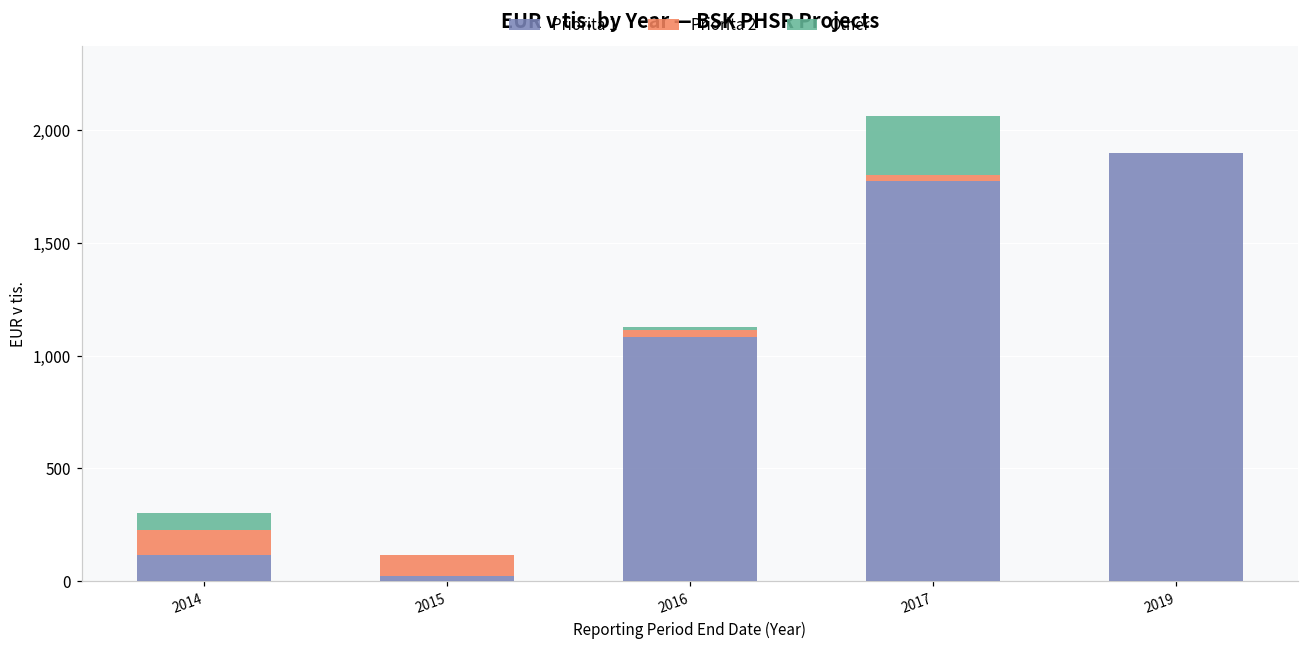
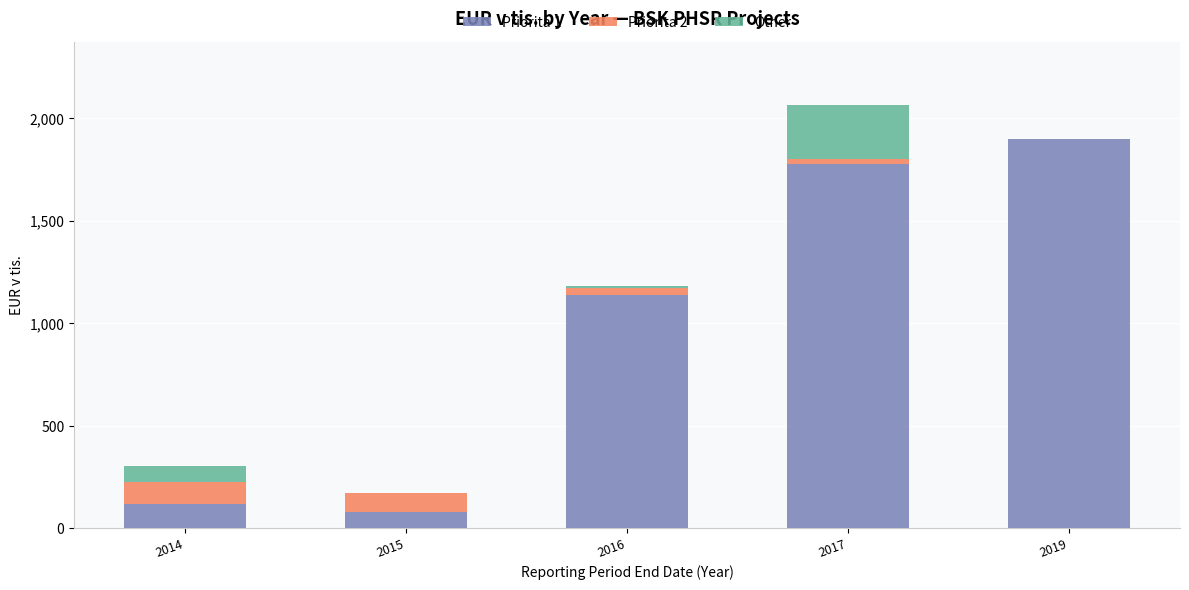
  {
    "Priorita 1": {
      "2014": "120",
-     "2015": "20",
-     "2016": "1,080",
+     "2015": "80",
+     "2016": "1,140",
      "2017": "1,780",
      "2019": "1,900"
    },
    "Priorita 2": {
      "2014": "110",
      "2015": "90",
      "2016": "30",
      "2017": "20",
      "2019": "0"
    },
    "Other": {
      "2014": "80",
      "2015": "0",
      "2017": "270",
      "2019": "0"
    }
  }
